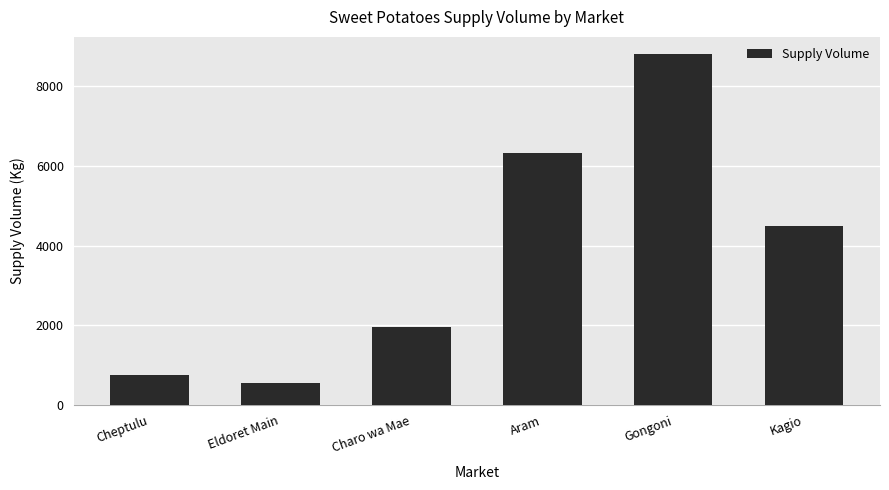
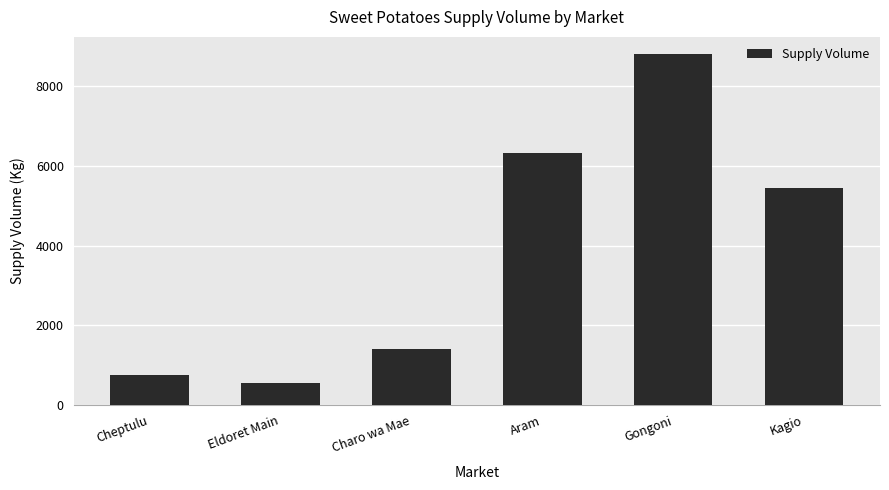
  {
    "Cheptulu": 800,
    "Eldoret Main": 600,
-   "Charo wa Mae": 2000,
+   "Charo wa Mae": 1400,
    "Aram": 6300,
    "Gongoni": 8800,
-   "Kagio": 4500
+   "Kagio": 5400
  }
